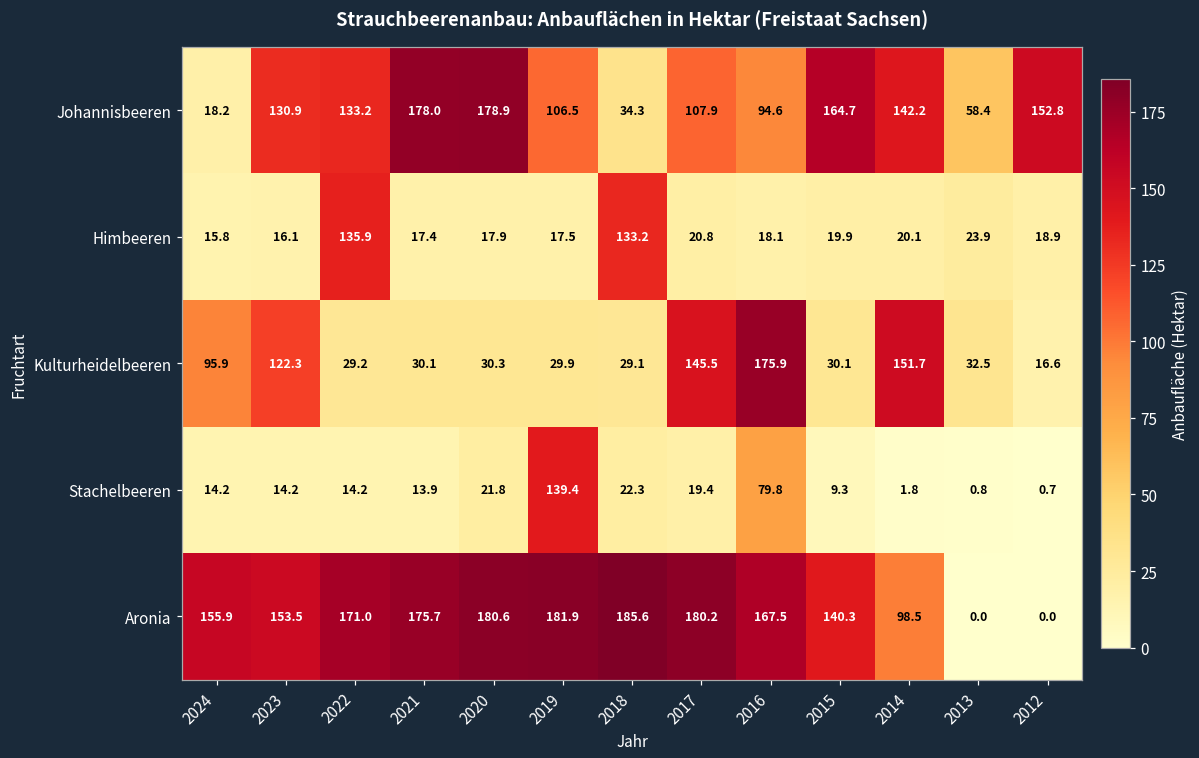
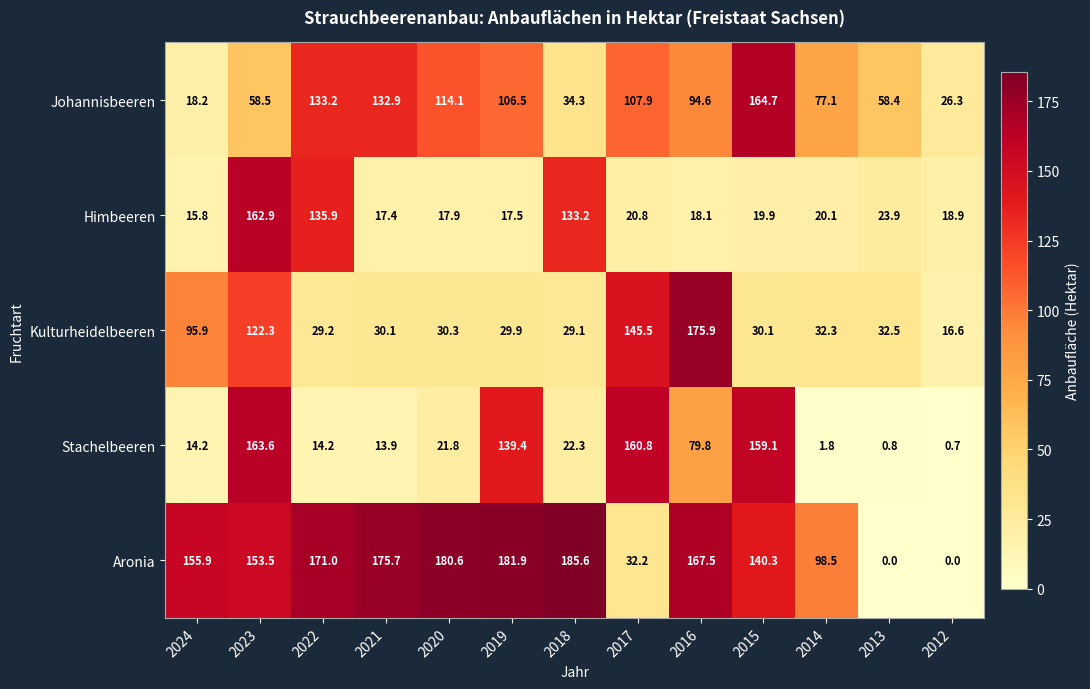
  {
    "Johannisbeeren": {
      "2024": 18.2,
-     "2023": 130.9,
+     "2023": 58.5,
      "2022": 133.2,
-     "2021": 178.0,
-     "2020": 178.9,
+     "2021": 132.9,
+     "2020": 114.1,
      "2019": 106.5,
      "2018": 34.3,
      "2017": 107.9,
      "2016": 94.6,
      "2015": 164.7,
-     "2014": 142.2,
+     "2014": 77.1,
      "2013": 58.4,
-     "2012": 152.8
+     "2012": 26.3
    },
    "Himbeeren": {
      "2024": 15.8,
-     "2023": 16.1,
+     "2023": 162.9,
      "2022": 135.9,
      "2021": 17.4,
      "2020": 17.9,
      "2019": 17.5,
      "2018": 133.2,
      "2017": 20.8,
      "2016": 18.1,
      "2015": 19.9,
      "2014": 20.1,
      "2013": 23.9,
      "2012": 18.9
    },
    "Kulturheidelbeeren": {
      "2024": 95.9,
      "2023": 122.3,
      "2022": 29.2,
      "2021": 30.1,
      "2020": 30.3,
      "2019": 29.9,
      "2018": 29.1,
      "2017": 145.5,
      "2016": 175.9,
      "2015": 30.1,
-     "2014": 151.7,
+     "2014": 32.3,
      "2013": 32.5,
      "2012": 16.6
    },
    "Stachelbeeren": {
      "2024": 14.2,
-     "2023": 14.2,
+     "2023": 163.6,
      "2022": 14.2,
      "2021": 13.9,
      "2020": 21.8,
      "2019": 139.4,
      "2018": 22.3,
-     "2017": 19.4,
+     "2017": 160.8,
      "2016": 79.8,
-     "2015": 9.3,
+     "2015": 159.1,
      "2014": 1.8,
      "2013": 0.8,
      "2012": 0.7
    },
    "Aronia": {
      "2024": 155.9,
      "2023": 153.5,
      "2022": 171.0,
      "2021": 175.7,
      "2020": 180.6,
      "2019": 181.9,
      "2018": 185.6,
-     "2017": 180.2,
+     "2017": 32.2,
      "2016": 167.5,
      "2015": 140.3,
      "2014": 98.5,
      "2013": 0.0,
      "2012": 0.0
    }
  }
